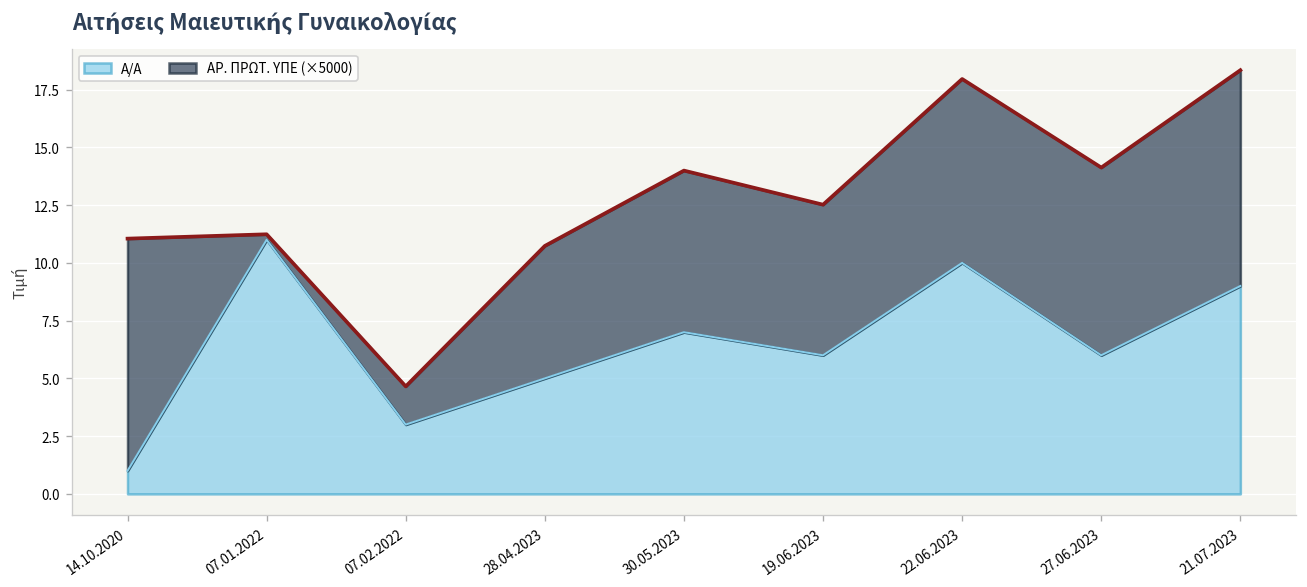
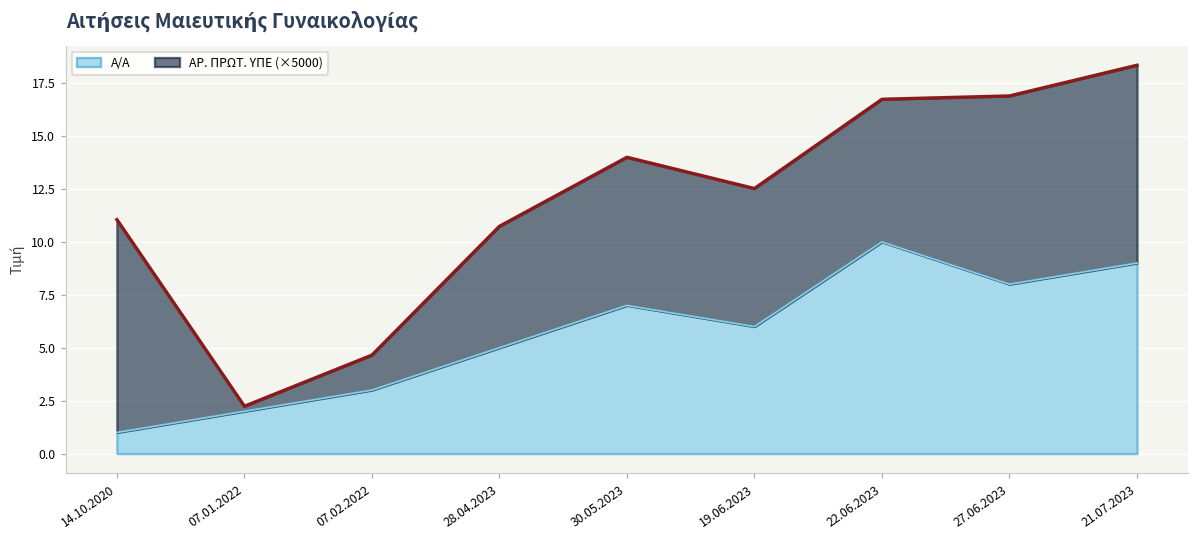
  {
    "Α/Α": {
      "14.10.2020": 1,
-     "07.01.2022": 11,
+     "07.01.2022": 2,
      "07.02.2022": 3,
      "28.04.2023": 5,
      "30.05.2023": 7,
      "19.06.2023": 6,
      "22.06.2023": 10,
-     "27.06.2023": 6,
+     "27.06.2023": 8,
      "21.07.2023": 9
    },
    "ΑΡ. ΠΡΩΤ. ΥΠΕ (×5000)": {
      "14.10.2020": 10.0,
      "07.01.2022": 0.2,
      "07.02.2022": 1.7,
      "28.04.2023": 5.7,
      "30.05.2023": 7.0,
      "19.06.2023": 6.5,
-     "22.06.2023": 8.0,
-     "27.06.2023": 8.1,
+     "22.06.2023": 6.7,
+     "27.06.2023": 8.9,
      "21.07.2023": 9.3
    }
  }
